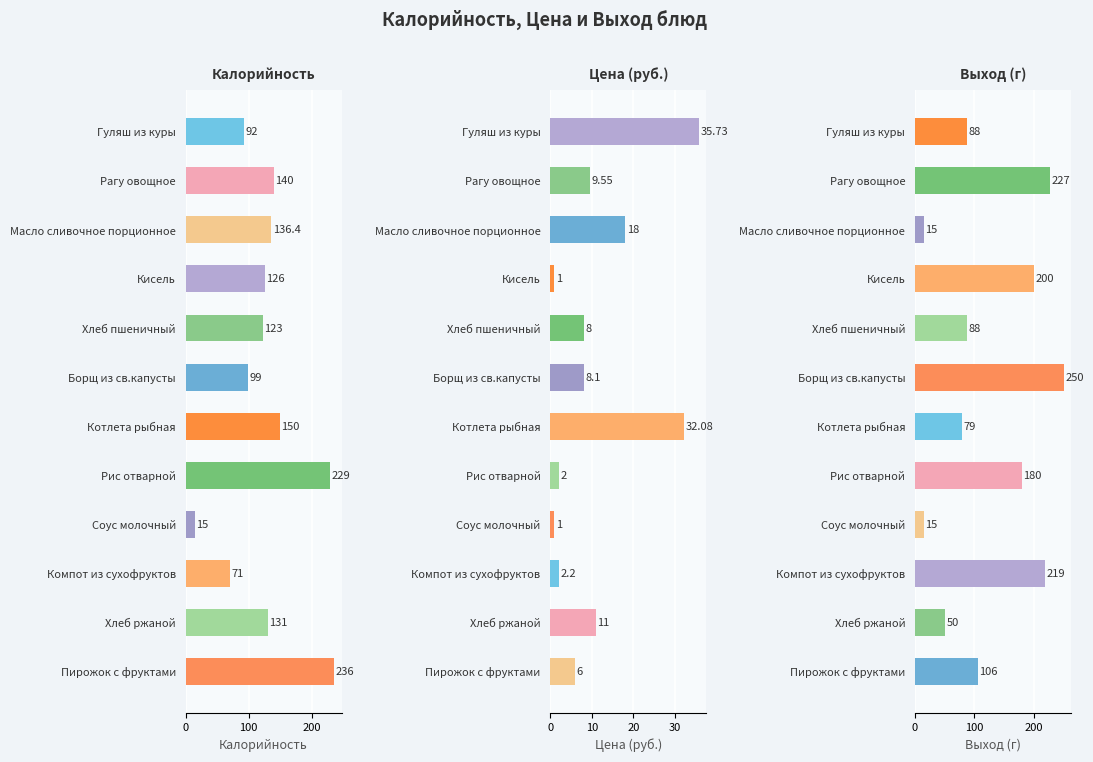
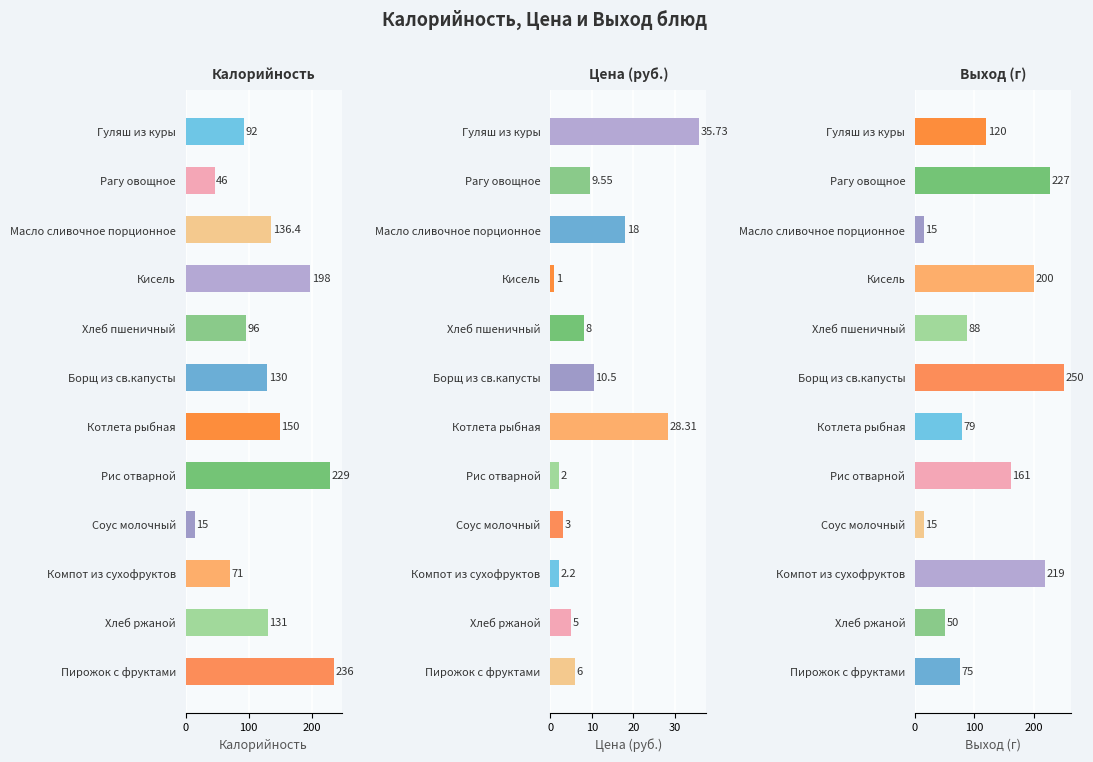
  {
    "Калорийность": {
      "Гуляш из куры": 92,
-     "Рагу овощное": 140,
+     "Рагу овощное": 46,
      "Масло сливочное порционное": 136.4,
-     "Кисель": 126,
-     "Хлеб пшеничный": 123,
-     "Борщ из св.капусты": 99,
+     "Кисель": 198,
+     "Хлеб пшеничный": 96,
+     "Борщ из св.капусты": 130,
      "Котлета рыбная": 150,
      "Рис отварной": 229,
      "Соус молочный": 15,
      "Компот из сухофруктов": 71,
      "Хлеб ржаной": 131,
      "Пирожок с фруктами": 236
    },
    "Цена (руб.)": {
      "Гуляш из куры": 35.73,
      "Рагу овощное": 9.55,
      "Масло сливочное порционное": 18,
      "Кисель": 1,
      "Хлеб пшеничный": 8,
-     "Борщ из св.капусты": 8.1,
-     "Котлета рыбная": 32.08,
+     "Борщ из св.капусты": 10.5,
+     "Котлета рыбная": 28.31,
      "Рис отварной": 2,
-     "Соус молочный": 1,
+     "Соус молочный": 3,
      "Компот из сухофруктов": 2.2,
-     "Хлеб ржаной": 11,
+     "Хлеб ржаной": 5,
      "Пирожок с фруктами": 6
    },
    "Выход (г)": {
-     "Гуляш из куры": 88,
+     "Гуляш из куры": 120,
      "Рагу овощное": 227,
      "Масло сливочное порционное": 15,
      "Кисель": 200,
      "Хлеб пшеничный": 88,
      "Борщ из св.капусты": 250,
      "Котлета рыбная": 79,
-     "Рис отварной": 180,
+     "Рис отварной": 161,
      "Соус молочный": 15,
      "Компот из сухофруктов": 219,
      "Хлеб ржаной": 50,
-     "Пирожок с фруктами": 106
+     "Пирожок с фруктами": 75
    }
  }
